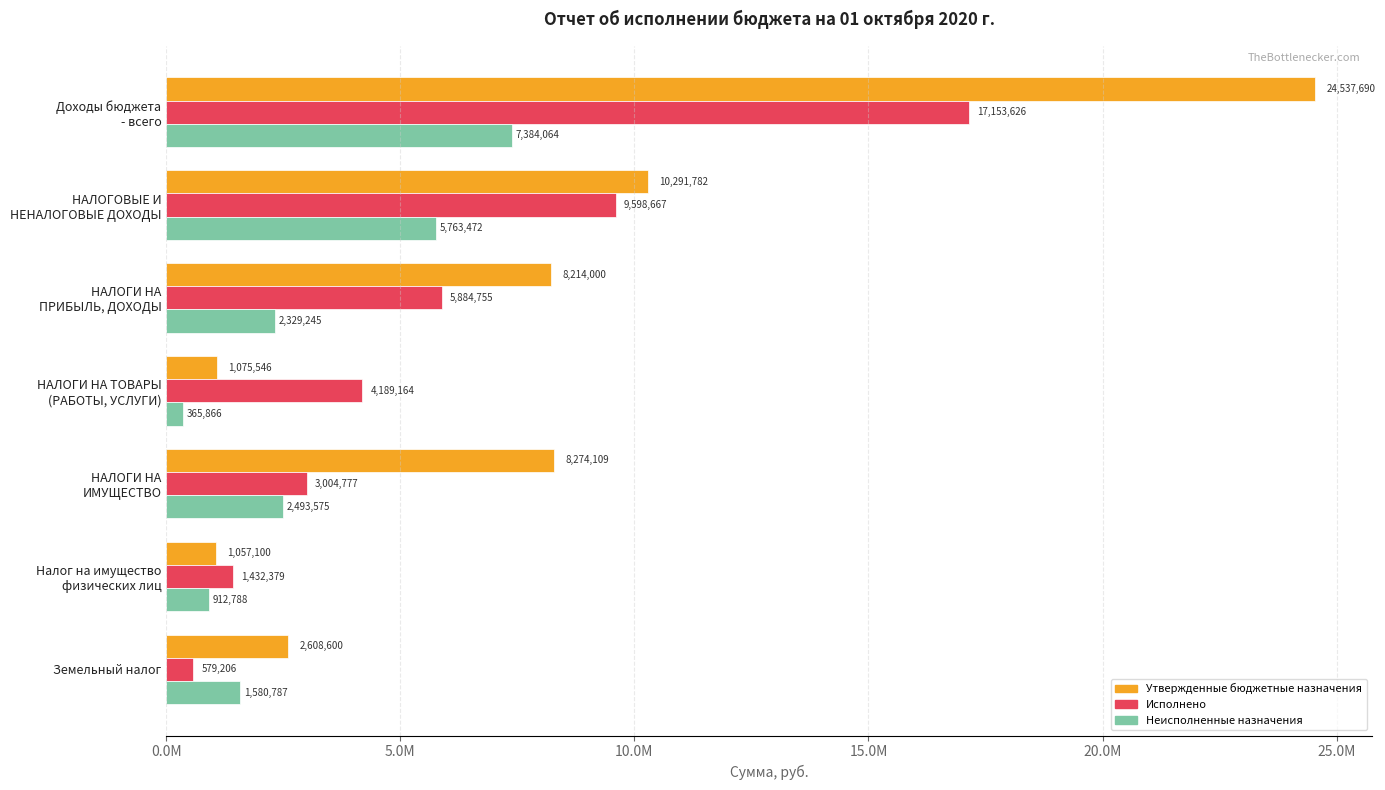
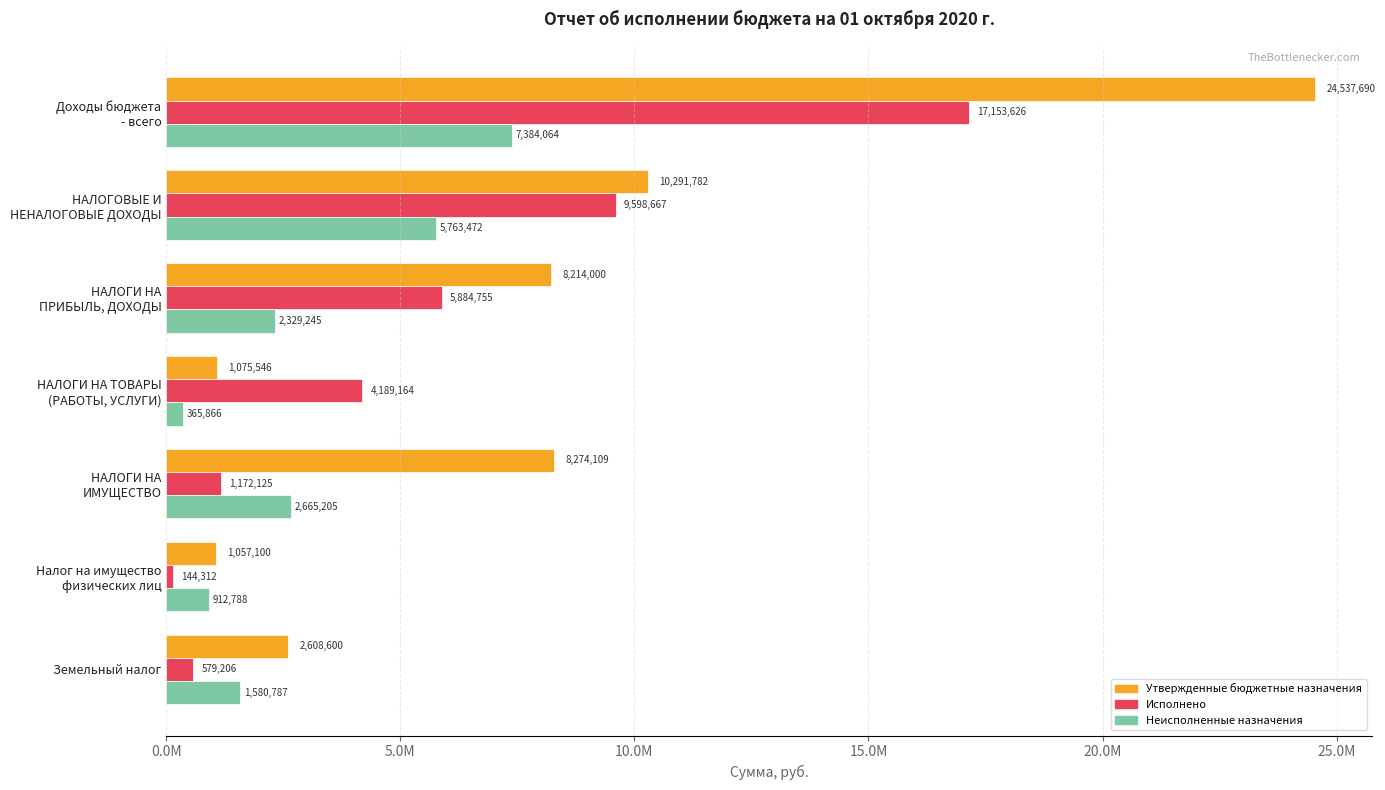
  {
    "Утвержденные бюджетные назначения": {
      "Доходы бюджета - всего": "24,537,690",
      "НАЛОГОВЫЕ И НЕНАЛОГОВЫЕ ДОХОДЫ": "10,291,782",
      "НАЛОГИ НА ПРИБЫЛЬ, ДОХОДЫ": "8,214,000",
      "НАЛОГИ НА ТОВАРЫ (РАБОТЫ, УСЛУГИ)": "1,075,546",
      "НАЛОГИ НА ИМУЩЕСТВО": "8,274,109",
      "Налог на имущество физических лиц": "1,057,100",
      "Земельный налог": "2,608,600"
    },
    "Исполнено": {
      "Доходы бюджета - всего": "17,153,626",
      "НАЛОГОВЫЕ И НЕНАЛОГОВЫЕ ДОХОДЫ": "9,598,667",
      "НАЛОГИ НА ПРИБЫЛЬ, ДОХОДЫ": "5,884,755",
      "НАЛОГИ НА ТОВАРЫ (РАБОТЫ, УСЛУГИ)": "4,189,164",
-     "НАЛОГИ НА ИМУЩЕСТВО": "3,004,777",
-     "Налог на имущество физических лиц": "1,432,379",
+     "НАЛОГИ НА ИМУЩЕСТВО": "1,172,125",
+     "Налог на имущество физических лиц": "144,312",
      "Земельный налог": "579,206"
    },
    "Неисполненные назначения": {
      "Доходы бюджета - всего": "7,384,064",
      "НАЛОГОВЫЕ И НЕНАЛОГОВЫЕ ДОХОДЫ": "5,763,472",
      "НАЛОГИ НА ПРИБЫЛЬ, ДОХОДЫ": "2,329,245",
      "НАЛОГИ НА ТОВАРЫ (РАБОТЫ, УСЛУГИ)": "365,866",
-     "НАЛОГИ НА ИМУЩЕСТВО": "2,493,575",
+     "НАЛОГИ НА ИМУЩЕСТВО": "2,665,205",
      "Налог на имущество физических лиц": "912,788",
      "Земельный налог": "1,580,787"
    }
  }
